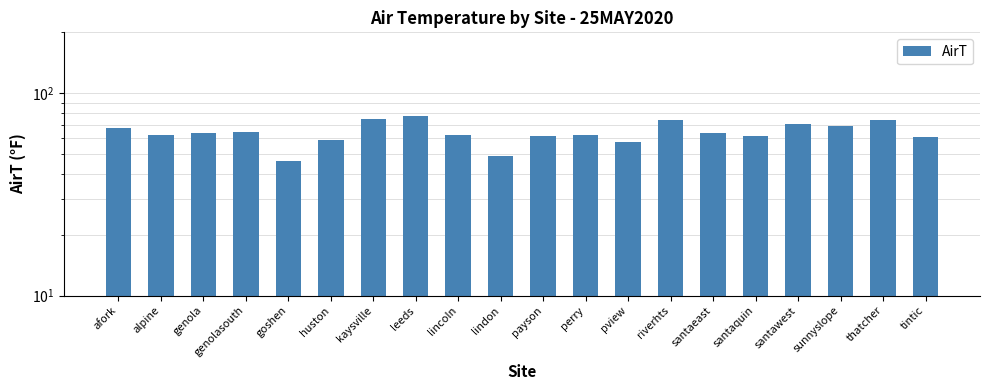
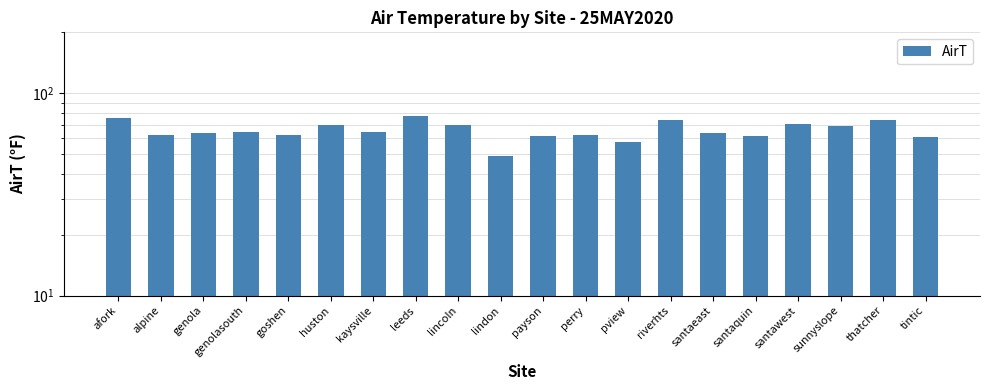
  {
-   "afork": 68,
+   "afork": 76,
    "alpine": 63,
    "genola": 64,
    "genolasouth": 65,
-   "goshen": 46,
-   "huston": 59,
-   "kaysville": 75,
+   "goshen": 62,
+   "huston": 70,
+   "kaysville": 65,
    "leeds": 77,
-   "lincoln": 63,
+   "lincoln": 70,
    "lindon": 49,
    "payson": 62,
    "perry": 62,
    "pview": 57,
    "riverhts": 74,
    "santaeast": 64,
    "santaquin": 62,
    "santawest": 70,
    "sunnyslope": 69,
    "thatcher": 74,
    "tintic": 61
  }
